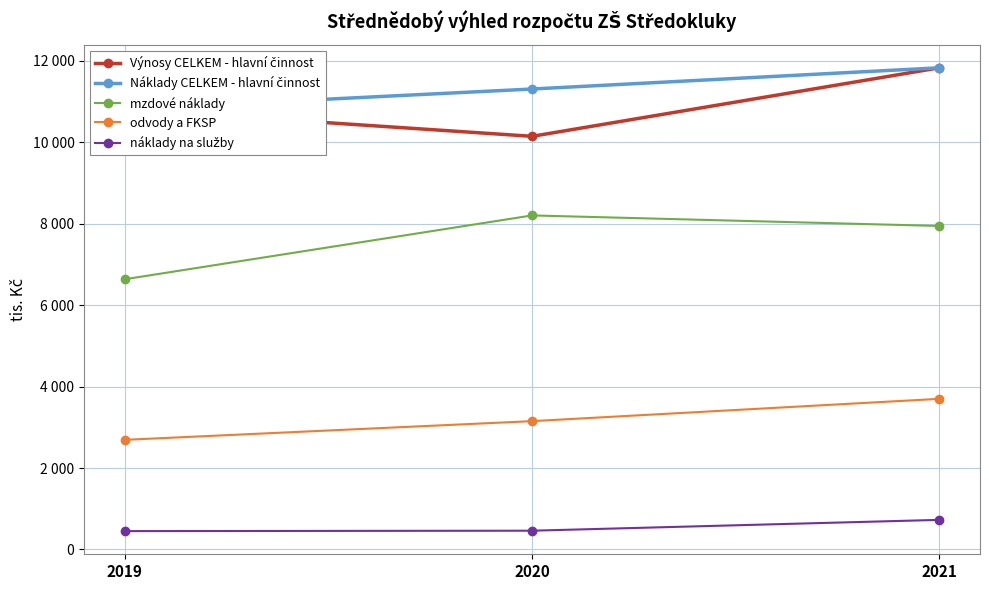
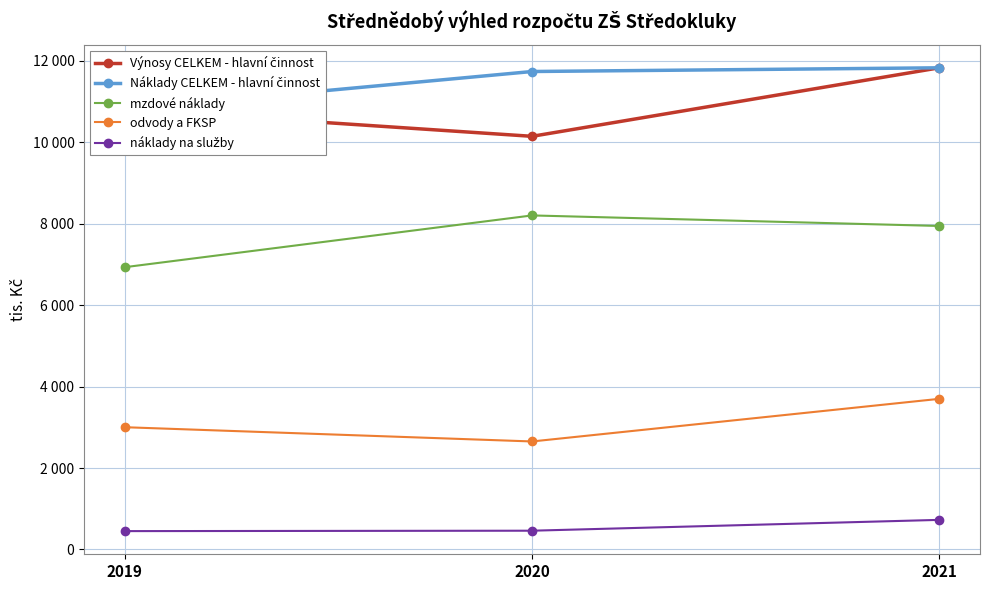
  {
    "Výnosy CELKEM - hlavní činnost": {
      "2020": 10100
    },
    "Náklady CELKEM - hlavní činnost": {
-     "2020": 11300
+     "2020": 11700
    },
    "mzdové náklady": {
-     "2019": 6600,
+     "2019": 6900,
      "2020": 8200,
      "2021": 7900
    },
    "odvody a FKSP": {
-     "2019": 2700,
-     "2020": 3200,
+     "2019": 3000,
+     "2020": 2700,
      "2021": 3700
    },
    "náklady na služby": {
      "2019": 500,
      "2020": 500,
      "2021": 700
    }
  }
